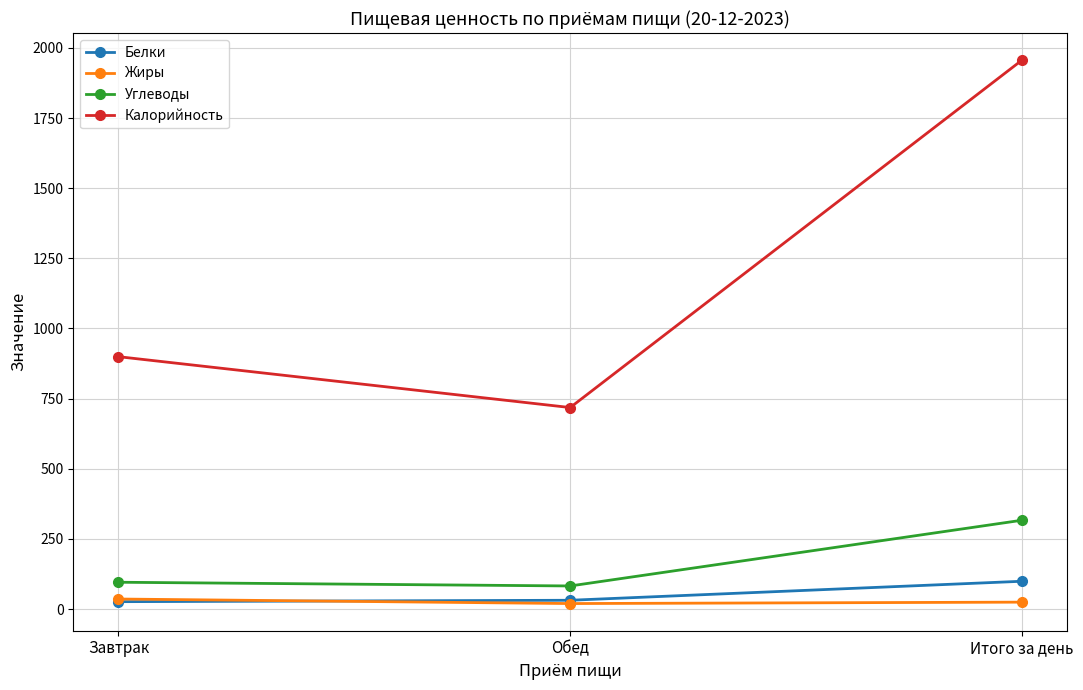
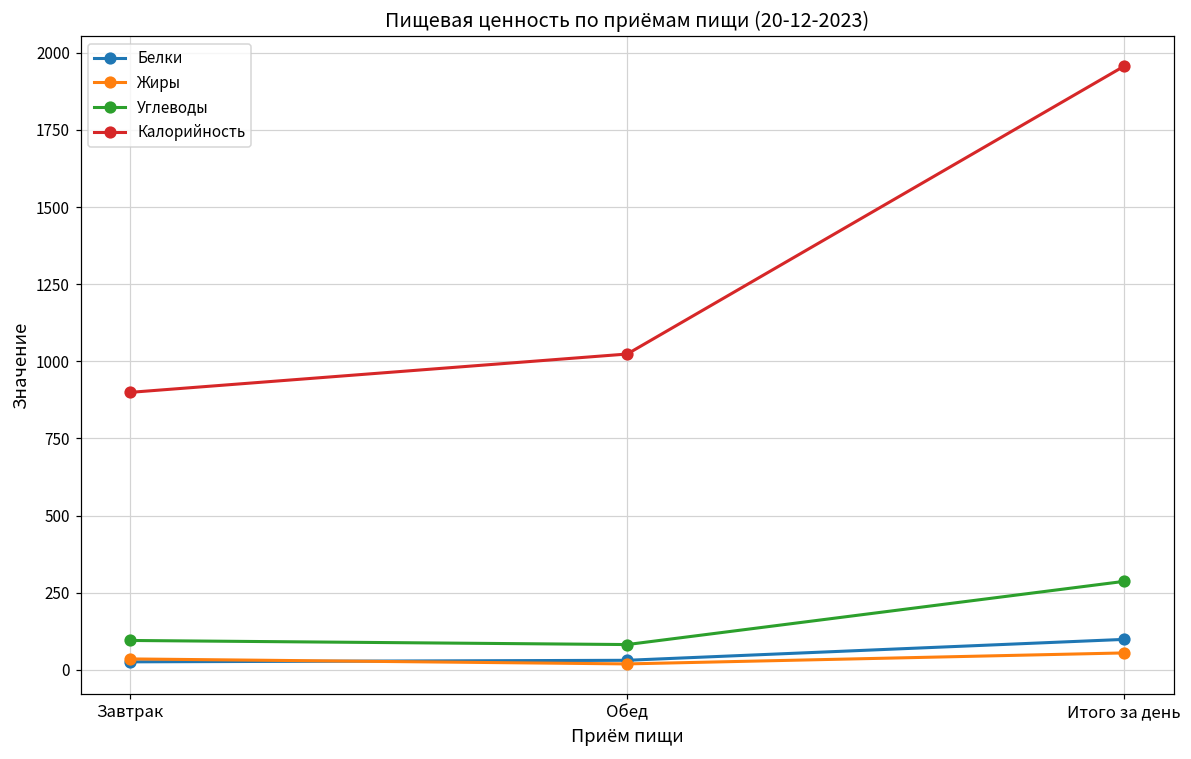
  {
    "Белки": {
      "Завтрак": 30,
      "Обед": 30,
      "Итого за день": 100
    },
    "Жиры": {
      "Завтрак": 40,
      "Обед": 20,
-     "Итого за день": 20
+     "Итого за день": 60
    },
    "Углеводы": {
      "Завтрак": 100,
      "Обед": 80,
-     "Итого за день": 320
+     "Итого за день": 290
    },
    "Калорийность": {
      "Завтрак": 900,
-     "Обед": 720,
+     "Обед": 1020,
      "Итого за день": 1960
    }
  }
